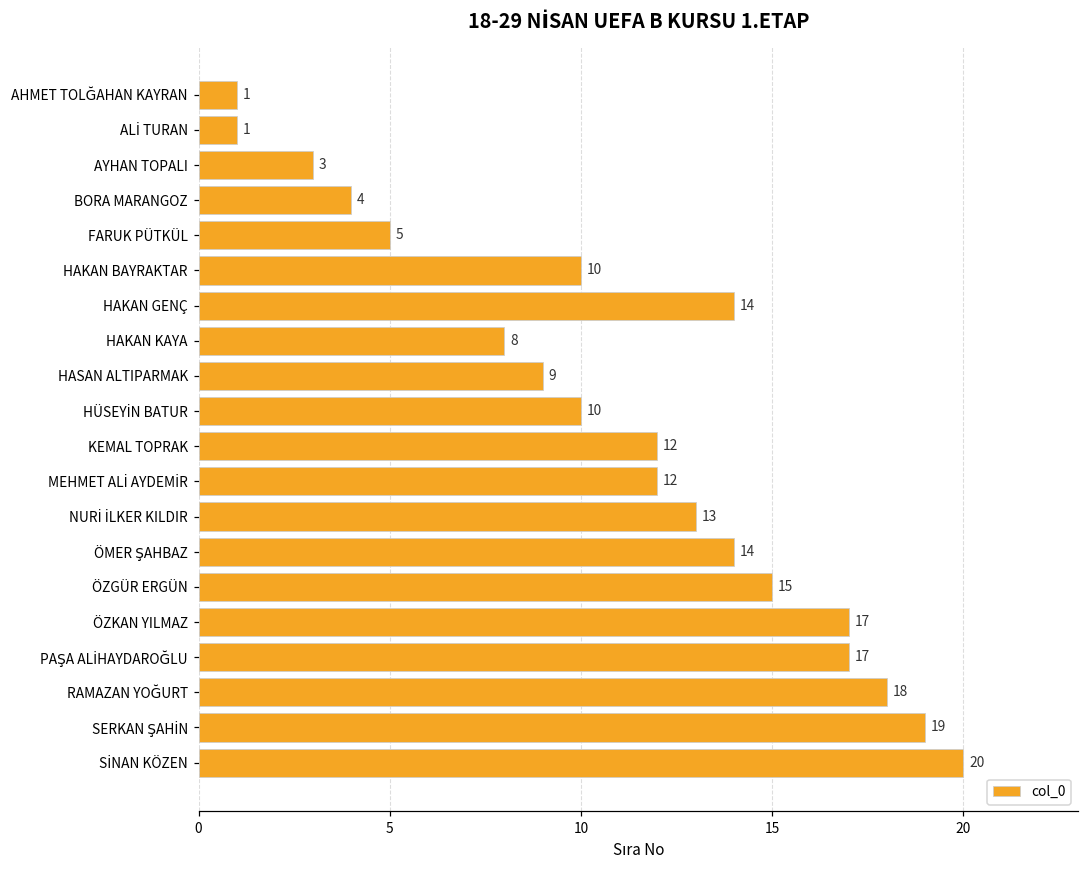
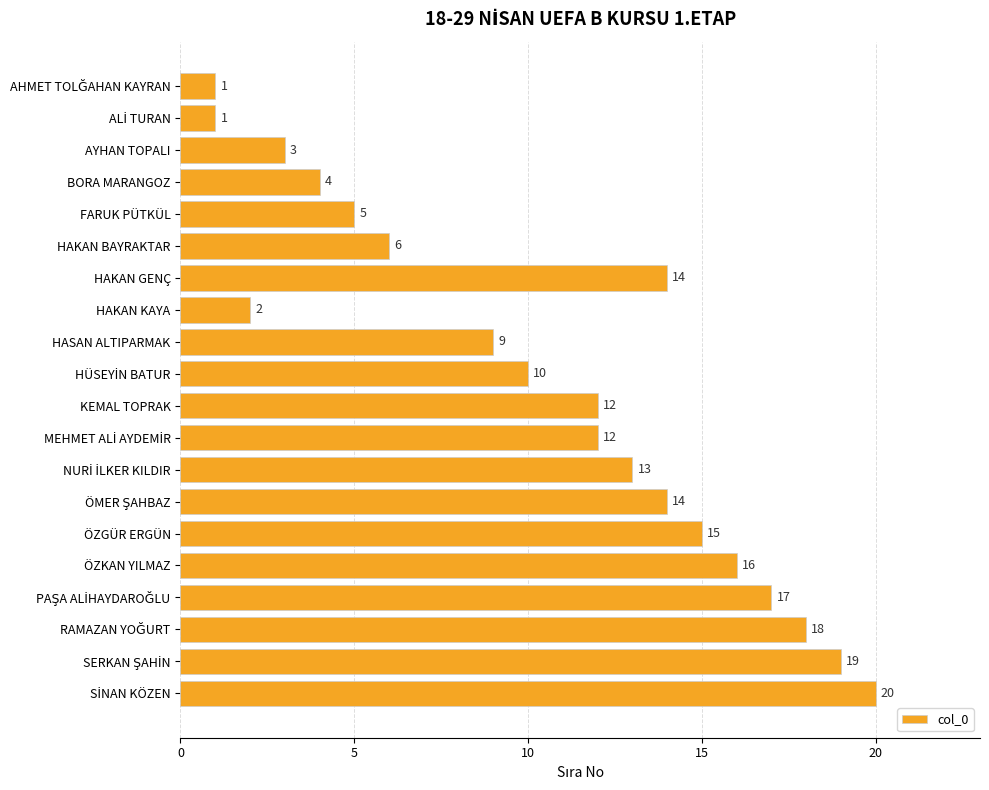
  {
    "AHMET TOLĞAHAN KAYRAN": 1,
    "ALİ TURAN": 1,
    "AYHAN TOPALI": 3,
    "BORA MARANGOZ": 4,
    "FARUK PÜTKÜL": 5,
-   "HAKAN BAYRAKTAR": 10,
+   "HAKAN BAYRAKTAR": 6,
    "HAKAN GENÇ": 14,
-   "HAKAN KAYA": 8,
+   "HAKAN KAYA": 2,
    "HASAN ALTIPARMAK": 9,
    "HÜSEYİN BATUR": 10,
    "KEMAL TOPRAK": 12,
    "MEHMET ALİ AYDEMİR": 12,
    "NURİ İLKER KILDIR": 13,
    "ÖMER ŞAHBAZ": 14,
    "ÖZGÜR ERGÜN": 15,
-   "ÖZKAN YILMAZ": 17,
+   "ÖZKAN YILMAZ": 16,
    "PAŞA ALİHAYDAROĞLU": 17,
    "RAMAZAN YOĞURT": 18,
    "SERKAN ŞAHİN": 19,
    "SİNAN KÖZEN": 20
  }
